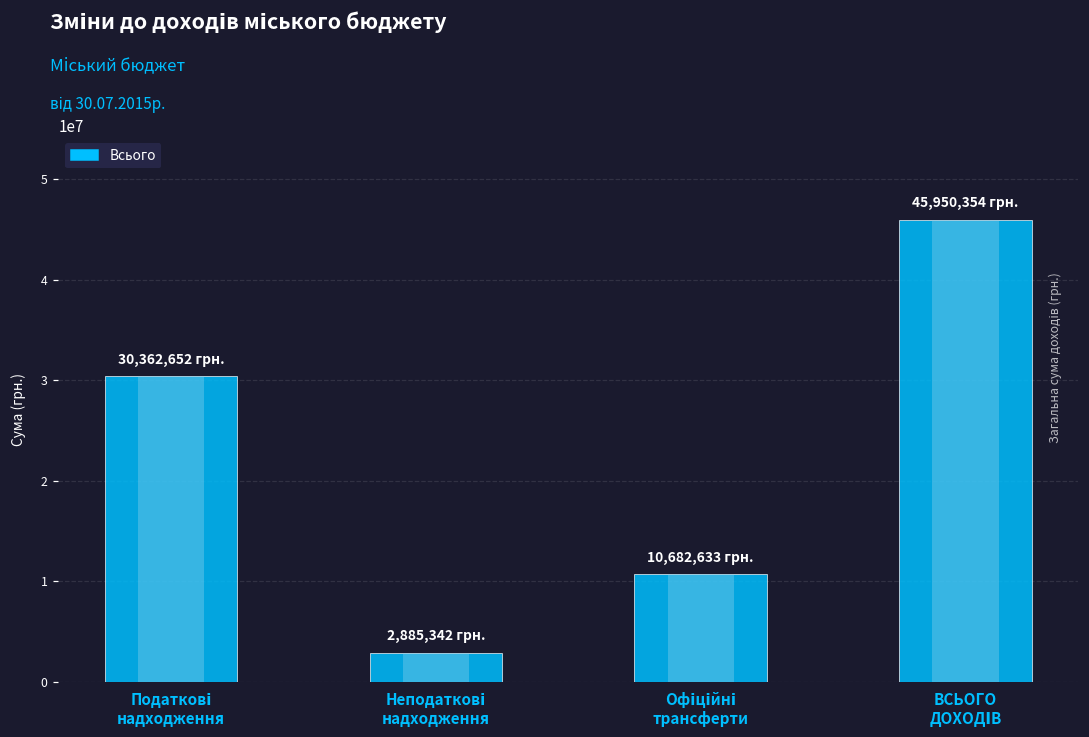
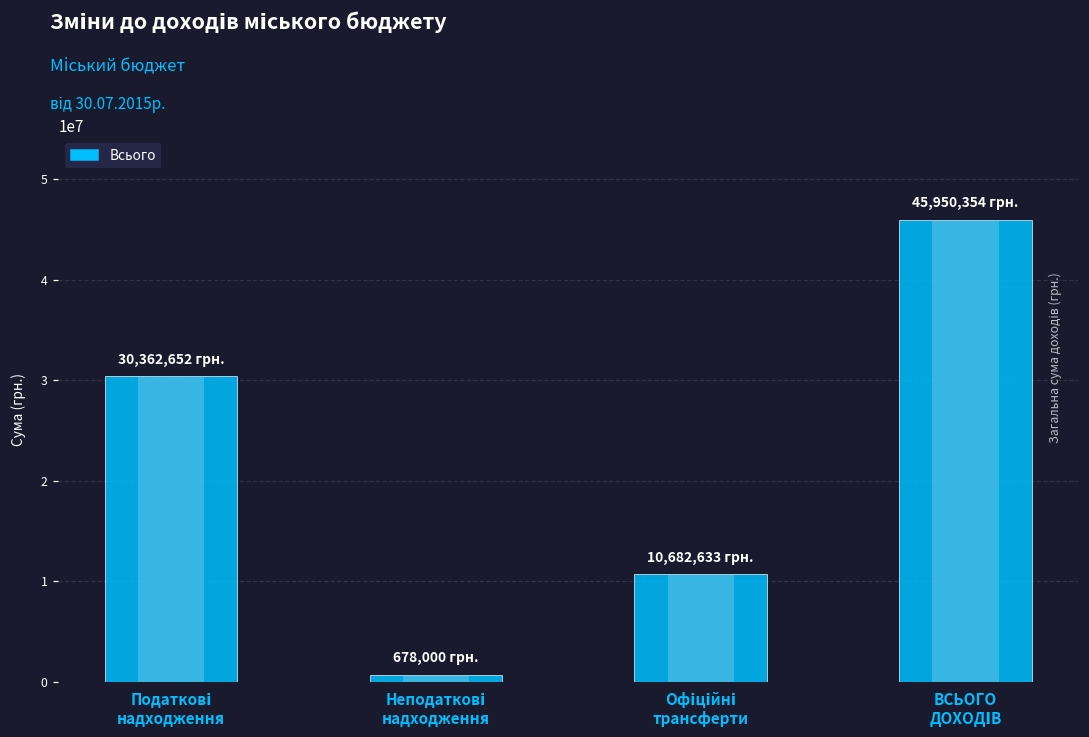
  {
    "Всього": {
      "Податкові надходження": "30,362,652",
-     "Неподаткові надходження": "2,885,342",
+     "Неподаткові надходження": "678,000",
      "Офіційні трансферти": "10,682,633",
      "ВСЬОГО ДОХОДІВ": "45,950,354"
    }
  }
